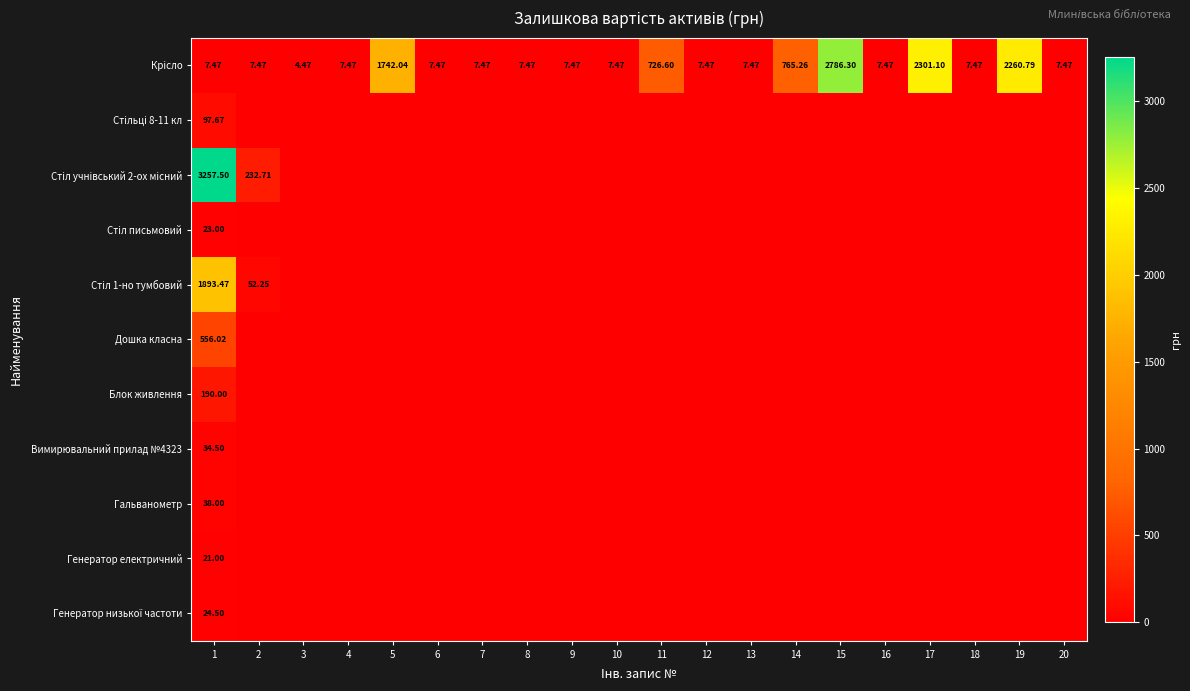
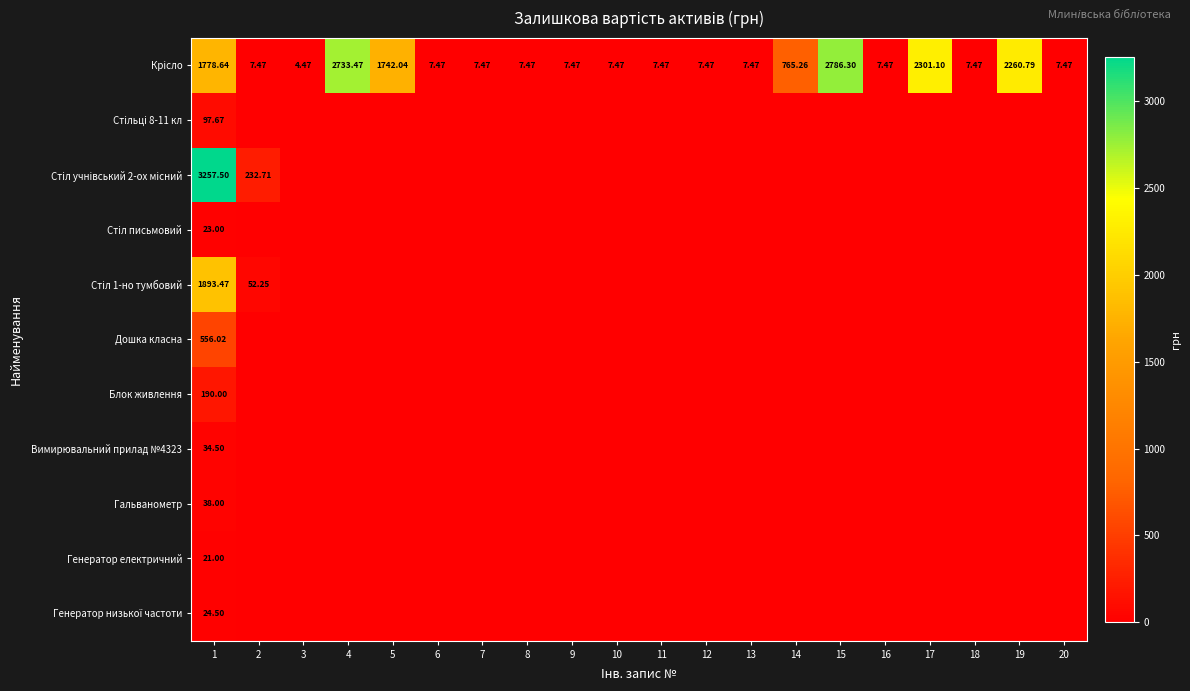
  {
    "Крісло": {
-     "1": 7.47,
+     "1": 1778.64,
      "2": 7.47,
      "3": 4.47,
-     "4": 7.47,
+     "4": 2733.47,
      "5": 1742.04,
      "6": 7.47,
      "7": 7.47,
      "8": 7.47,
      "9": 7.47,
      "10": 7.47,
-     "11": 726.60,
+     "11": 7.47,
      "12": 7.47,
      "13": 7.47,
      "14": 765.26,
      "15": 2786.30,
      "16": 7.47,
      "17": 2301.10,
      "18": 7.47,
      "19": 2260.79,
      "20": 7.47
    },
    "Стільці 8-11 кл": {
      "1": 97.67
    },
    "Стіл учнівський 2-ох місний": {
      "1": 3257.50,
      "2": 232.71
    },
    "Стіл письмовий": {
      "1": 23.00
    },
    "Стіл 1-но тумбовий": {
      "1": 1893.47,
      "2": 52.25
    },
    "Дошка класна": {
      "1": 556.02
    },
    "Блок живлення": {
      "1": 190.00
    },
    "Вимирювальний прилад №4323": {
      "1": 34.50
    },
    "Гальванометр": {
      "1": 38.00
    },
    "Генератор електричний": {
      "1": 21.00
    },
    "Генератор низької частоти": {
      "1": 24.50
    }
  }
